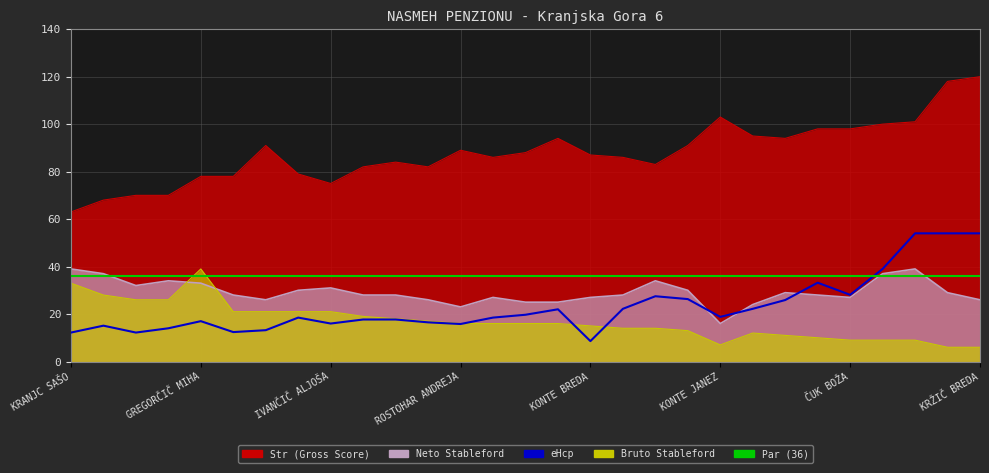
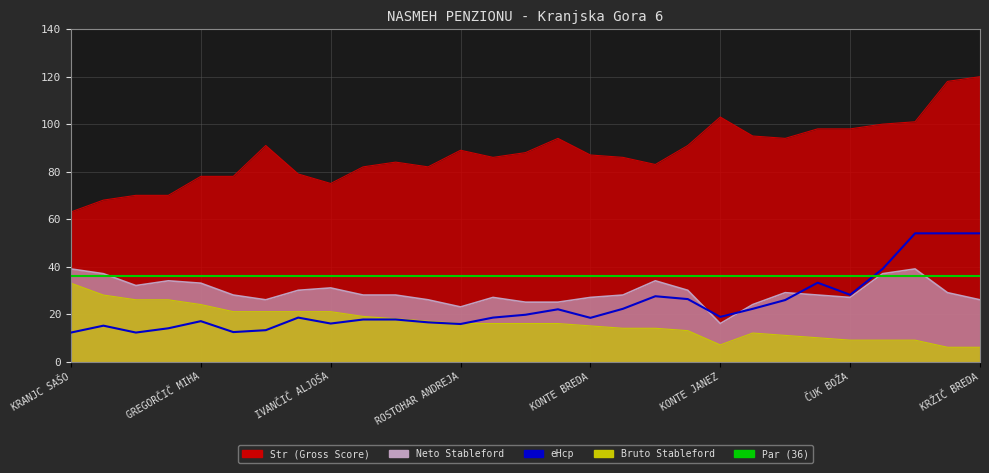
  {
    "Str (Gross Score)": {
      "KRANJC SAŠO": 63,
      "GREGORČIČ MIHA": 78,
      "IVANČIČ ALJOŠA": 75,
      "ROSTOHAR ANDREJA": 89,
      "KONTE BREDA": 87,
      "KONTE JANEZ": 103,
      "ČUK BOŽA": 98,
      "KRŽIČ BREDA": 120
    },
    "Neto Stableford": {
      "KRANJC SAŠO": 39,
      "GREGORČIČ MIHA": 33,
      "IVANČIČ ALJOŠA": 31,
      "ROSTOHAR ANDREJA": 23,
      "KONTE BREDA": 27,
      "KONTE JANEZ": 16,
      "ČUK BOŽA": 27,
      "KRŽIČ BREDA": 26
    },
    "eHcp": {
      "KRANJC SAŠO": 12,
      "GREGORČIČ MIHA": 17,
      "IVANČIČ ALJOŠA": 16,
-     "KONTE BREDA": 9,
+     "KONTE BREDA": 18,
      "KONTE JANEZ": 19,
      "ČUK BOŽA": 28,
      "KRŽIČ BREDA": 54
    },
    "Bruto Stableford": {
      "KRANJC SAŠO": 33,
-     "GREGORČIČ MIHA": 39,
+     "GREGORČIČ MIHA": 24,
      "IVANČIČ ALJOŠA": 21,
      "KONTE BREDA": 15,
      "KONTE JANEZ": 7,
      "ČUK BOŽA": 9,
      "KRŽIČ BREDA": 6
    }
  }
